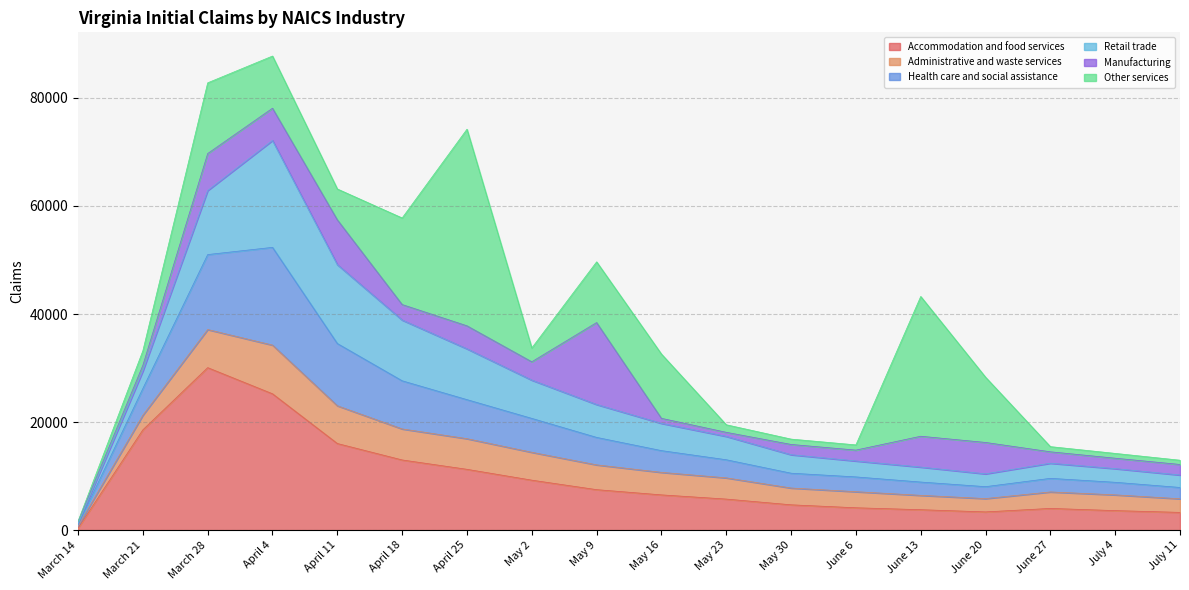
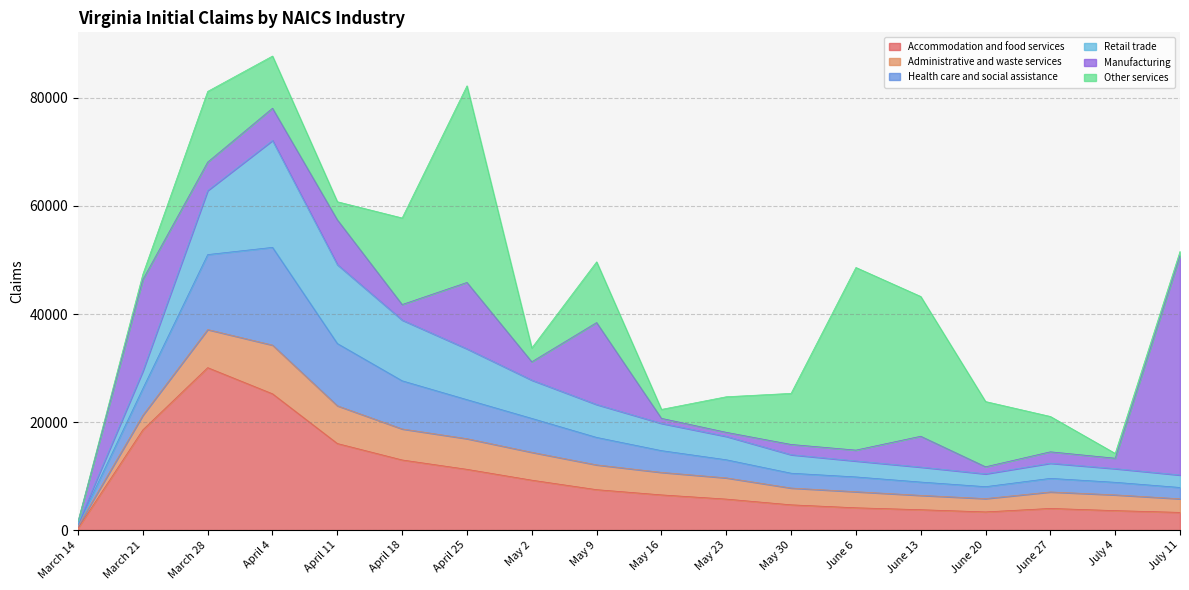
  {
    "Manufacturing": {
-     "March 21": 1000,
-     "March 28": 7000,
+     "March 21": 17000,
+     "March 28": 5000,
      "April 4": 6000,
      "April 11": 8000,
      "April 18": 3000,
-     "April 25": 4000,
+     "April 25": 12000,
      "May 2": 3000,
      "May 9": 15000,
      "May 16": 1000,
      "May 23": 1000,
      "May 30": 2000,
      "June 6": 2000,
      "June 13": 6000,
-     "June 20": 6000,
+     "June 20": 1000,
      "June 27": 2000,
      "July 4": 2000,
-     "July 11": 2000
+     "July 11": 41000
    },
    "Other services": {
-     "March 21": 3000,
+     "March 21": 1000,
      "March 28": 13000,
      "April 4": 10000,
-     "April 11": 6000,
+     "April 11": 3000,
      "April 18": 16000,
      "April 25": 36000,
      "May 2": 3000,
      "May 9": 11000,
-     "May 16": 12000,
-     "May 23": 1000,
-     "May 30": 1000,
-     "June 6": 1000,
+     "May 16": 2000,
+     "May 23": 7000,
+     "May 30": 9000,
+     "June 6": 34000,
      "June 13": 26000,
      "June 20": 12000,
-     "June 27": 1000,
+     "June 27": 7000,
      "July 4": 1000,
      "July 11": 1000
    }
  }
